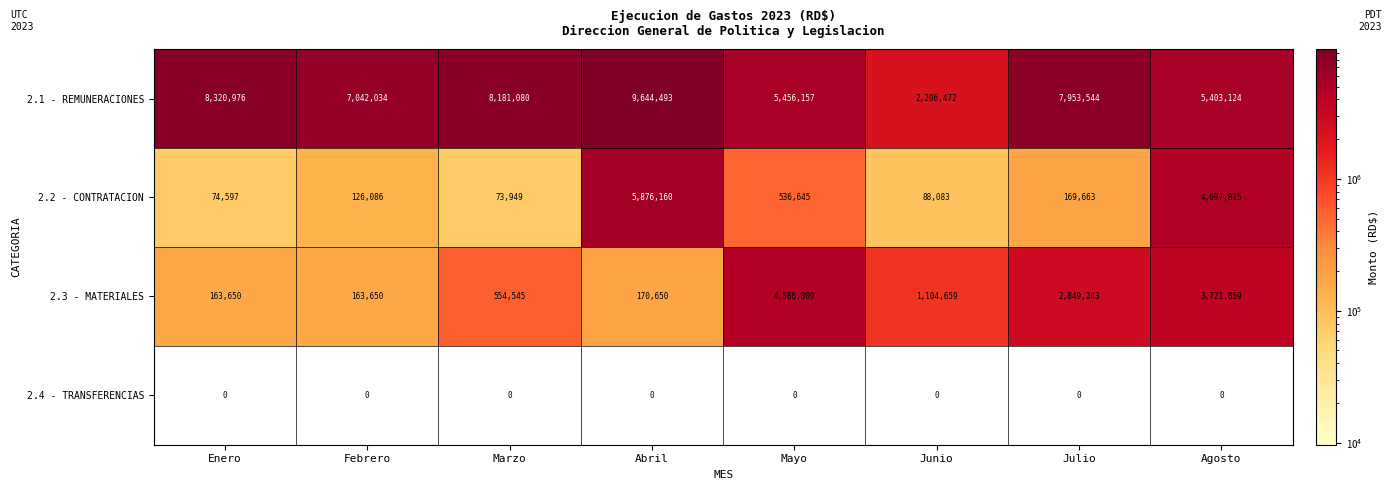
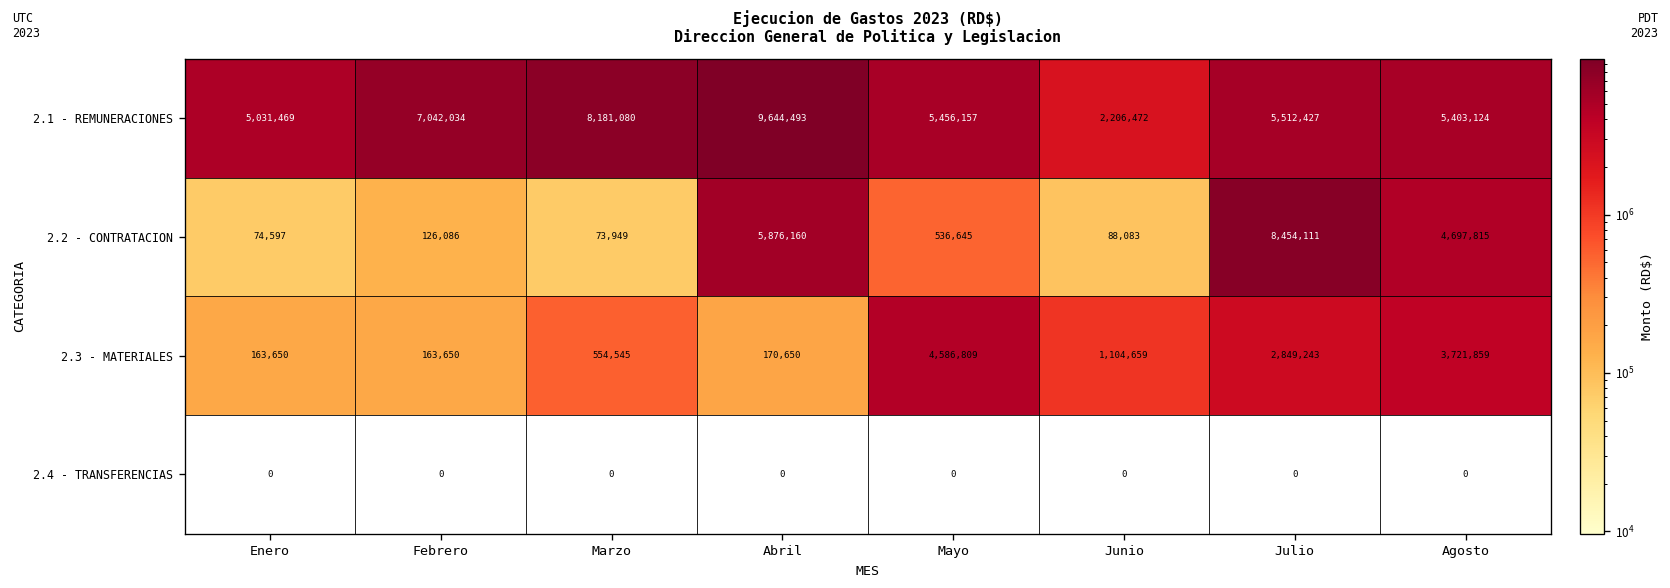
  {
    "2.1 - REMUNERACIONES": {
-     "Enero": "8,320,976",
+     "Enero": "5,031,469",
      "Febrero": "7,042,034",
      "Marzo": "8,181,080",
      "Abril": "9,644,493",
      "Mayo": "5,456,157",
      "Junio": "2,206,472",
-     "Julio": "7,953,544",
+     "Julio": "5,512,427",
      "Agosto": "5,403,124"
    },
    "2.2 - CONTRATACION": {
      "Enero": "74,597",
      "Febrero": "126,086",
      "Marzo": "73,949",
      "Abril": "5,876,160",
      "Mayo": "536,645",
      "Junio": "88,083",
-     "Julio": "169,663",
+     "Julio": "8,454,111",
      "Agosto": "4,697,815"
    },
    "2.3 - MATERIALES": {
      "Enero": "163,650",
      "Febrero": "163,650",
      "Marzo": "554,545",
      "Abril": "170,650",
      "Mayo": "4,586,809",
      "Junio": "1,104,659",
      "Julio": "2,849,243",
      "Agosto": "3,721,859"
    },
    "2.4 - TRANSFERENCIAS": {
      "Enero": "0",
      "Febrero": "0",
      "Marzo": "0",
      "Abril": "0",
      "Mayo": "0",
      "Junio": "0",
      "Julio": "0",
      "Agosto": "0"
    }
  }
